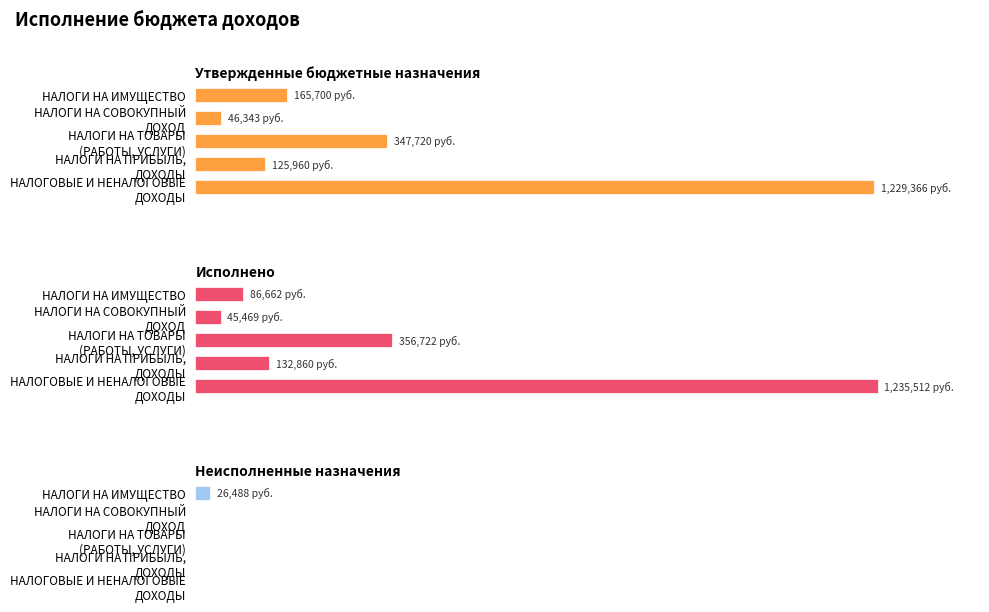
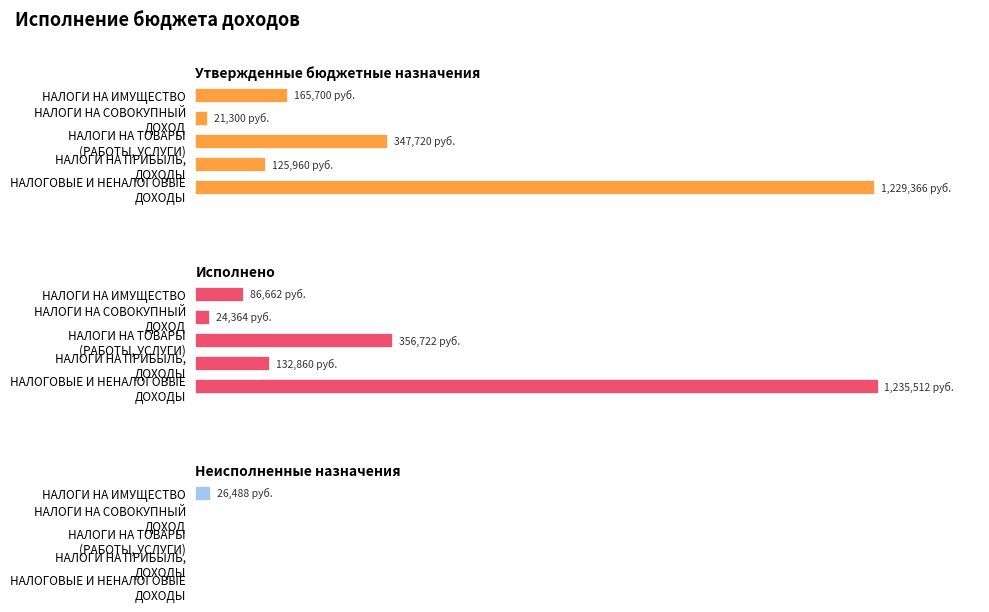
  {
    "Утвержденные бюджетные назначения": {
      "НАЛОГИ НА ИМУЩЕСТВО": "165,700",
-     "НАЛОГИ НА СОВОКУПНЫЙ ДОХОД": "46,343",
+     "НАЛОГИ НА СОВОКУПНЫЙ ДОХОД": "21,300",
      "НАЛОГОВЫЕ И НЕНАЛОГОВЫЕ ДОХОДЫ": "1,229,366"
    },
    "Исполнено": {
      "НАЛОГИ НА ИМУЩЕСТВО": "86,662",
-     "НАЛОГИ НА СОВОКУПНЫЙ ДОХОД": "45,469",
+     "НАЛОГИ НА СОВОКУПНЫЙ ДОХОД": "24,364",
      "НАЛОГОВЫЕ И НЕНАЛОГОВЫЕ ДОХОДЫ": "1,235,512"
    },
    "Неисполненные назначения": {
      "НАЛОГИ НА ИМУЩЕСТВО": "26,488"
    }
  }
